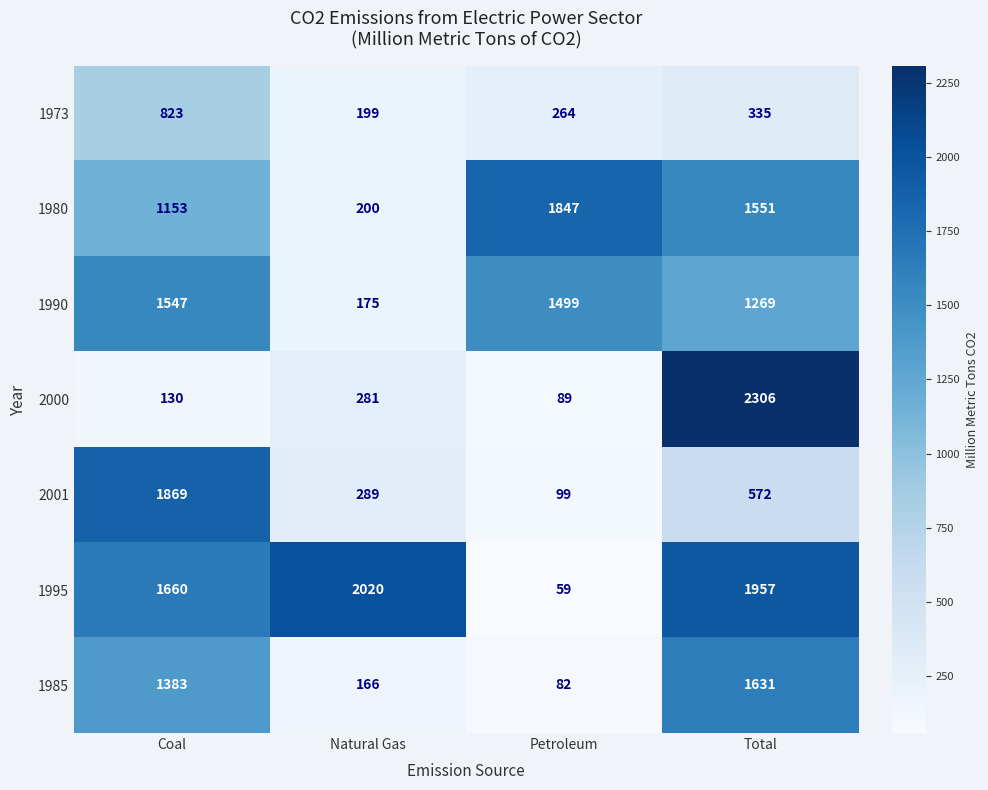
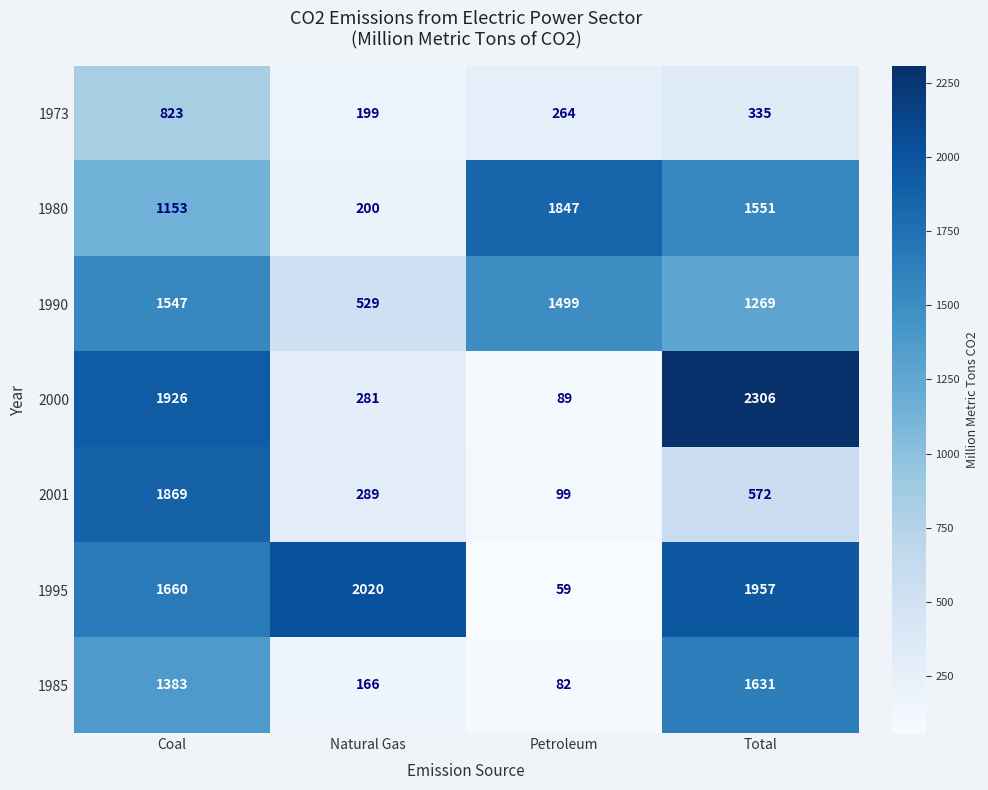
  {
    "1973": {
      "Coal": 823,
      "Natural Gas": 199,
      "Petroleum": 264,
      "Total": 335
    },
    "1980": {
      "Coal": 1153,
      "Natural Gas": 200,
      "Petroleum": 1847,
      "Total": 1551
    },
    "1990": {
      "Coal": 1547,
-     "Natural Gas": 175,
+     "Natural Gas": 529,
      "Petroleum": 1499,
      "Total": 1269
    },
    "2000": {
-     "Coal": 130,
+     "Coal": 1926,
      "Natural Gas": 281,
      "Petroleum": 89,
      "Total": 2306
    },
    "2001": {
      "Coal": 1869,
      "Natural Gas": 289,
      "Petroleum": 99,
      "Total": 572
    },
    "1995": {
      "Coal": 1660,
      "Natural Gas": 2020,
      "Petroleum": 59,
      "Total": 1957
    },
    "1985": {
      "Coal": 1383,
      "Natural Gas": 166,
      "Petroleum": 82,
      "Total": 1631
    }
  }
